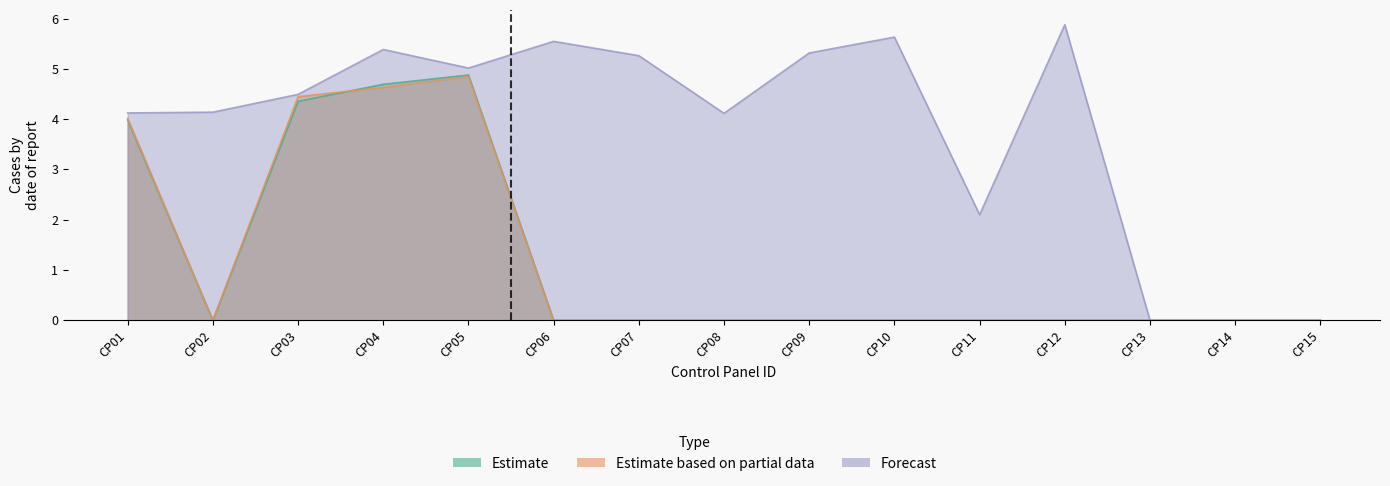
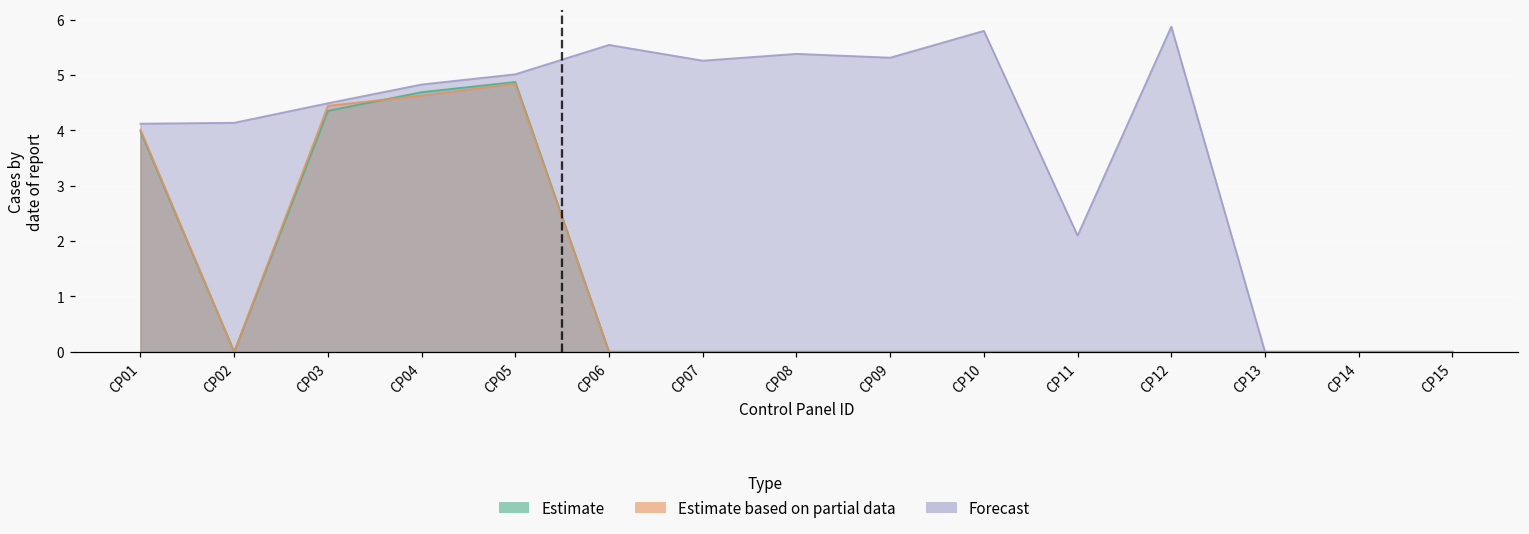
  {
    "Estimate": {
      "CP03": 4.4,
      "CP04": 4.7
    },
    "Estimate based on partial data": {
      "CP04": 4.6
    },
    "Forecast": {
      "CP01": 4.1,
      "CP02": 4.1,
-     "CP04": 5.4,
+     "CP04": 4.8,
      "CP05": 5.0,
      "CP06": 5.5,
      "CP07": 5.3,
-     "CP08": 4.1,
+     "CP08": 5.4,
      "CP09": 5.3,
-     "CP10": 5.6,
+     "CP10": 5.8,
      "CP11": 2.1,
      "CP12": 5.9
    }
  }
